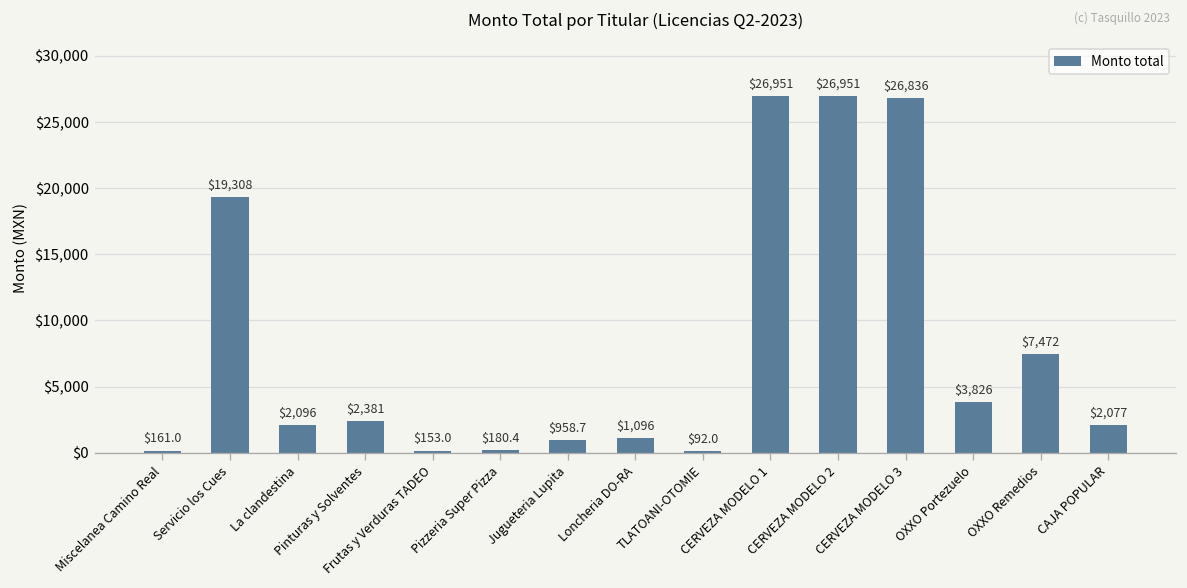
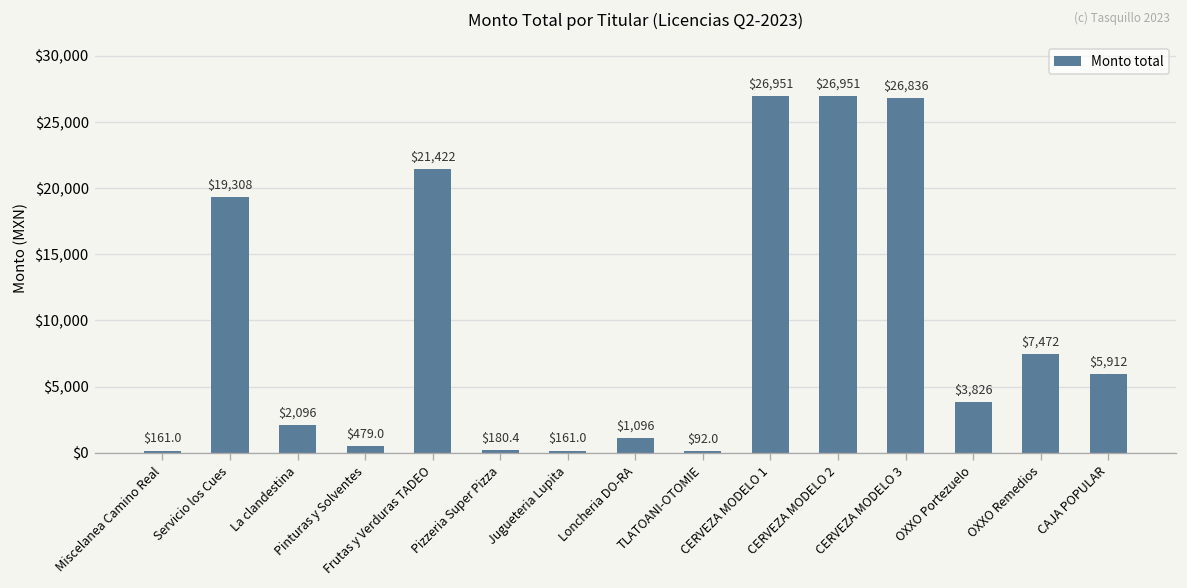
  {
    "Miscelanea Camino Real": "$161.0",
    "Servicio los Cues": "$19,308",
    "La clandestina": "$2,096",
-   "Pinturas y Solventes": "$2,381",
-   "Frutas y Verduras TADEO": "$153.0",
+   "Pinturas y Solventes": "$479.0",
+   "Frutas y Verduras TADEO": "$21,422",
    "Pizzeria Super Pizza": "$180.4",
-   "Jugueteria Lupita": "$958.7",
+   "Jugueteria Lupita": "$161.0",
    "Loncheria DO-RA": "$1,096",
    "TLATOANI-OTOMIE": "$92.0",
    "CERVEZA MODELO 1": "$26,951",
    "CERVEZA MODELO 2": "$26,951",
    "CERVEZA MODELO 3": "$26,836",
    "OXXO Portezuelo": "$3,826",
    "OXXO Remedios": "$7,472",
-   "CAJA POPULAR": "$2,077"
+   "CAJA POPULAR": "$5,912"
  }
